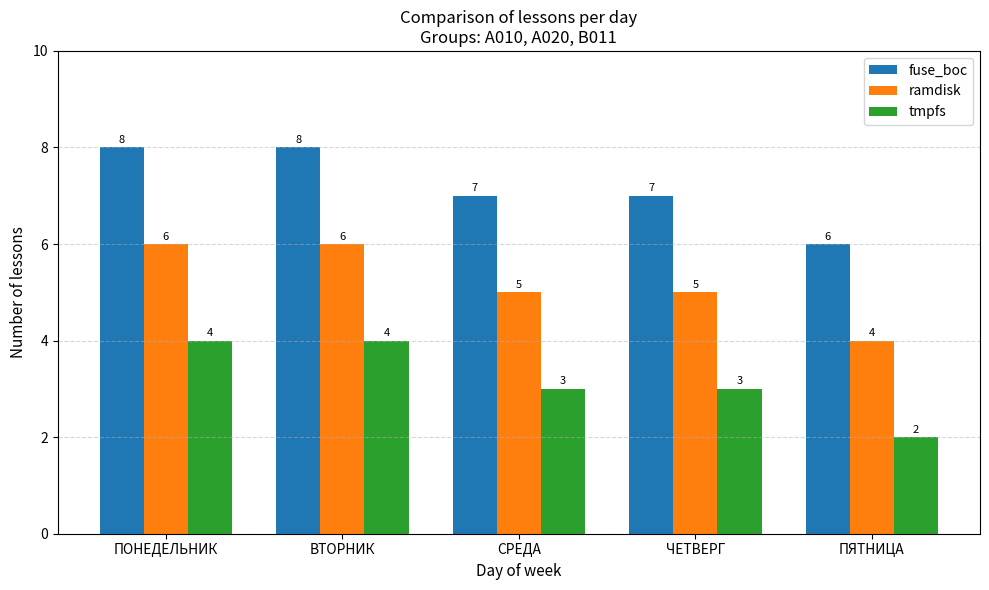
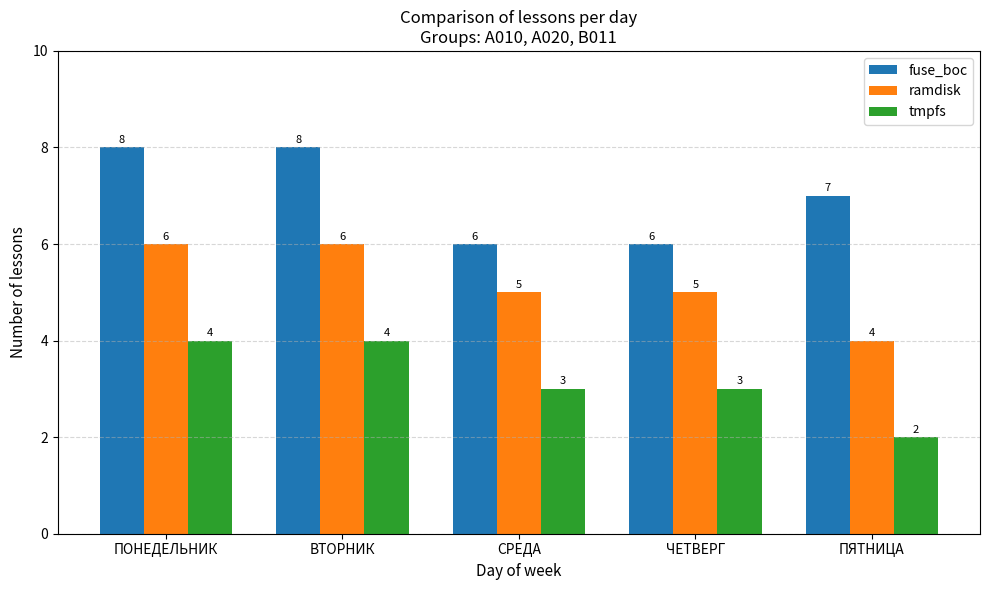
  {
    "fuse_boc": {
      "ПОНЕДЕЛЬНИК": 8,
      "ВТОРНИК": 8,
-     "СРЕДА": 7,
-     "ЧЕТВЕРГ": 7,
-     "ПЯТНИЦА": 6
+     "СРЕДА": 6,
+     "ЧЕТВЕРГ": 6,
+     "ПЯТНИЦА": 7
    },
    "ramdisk": {
      "ПОНЕДЕЛЬНИК": 6,
      "ВТОРНИК": 6,
      "СРЕДА": 5,
      "ЧЕТВЕРГ": 5,
      "ПЯТНИЦА": 4
    },
    "tmpfs": {
      "ПОНЕДЕЛЬНИК": 4,
      "ВТОРНИК": 4,
      "СРЕДА": 3,
      "ЧЕТВЕРГ": 3,
      "ПЯТНИЦА": 2
    }
  }
